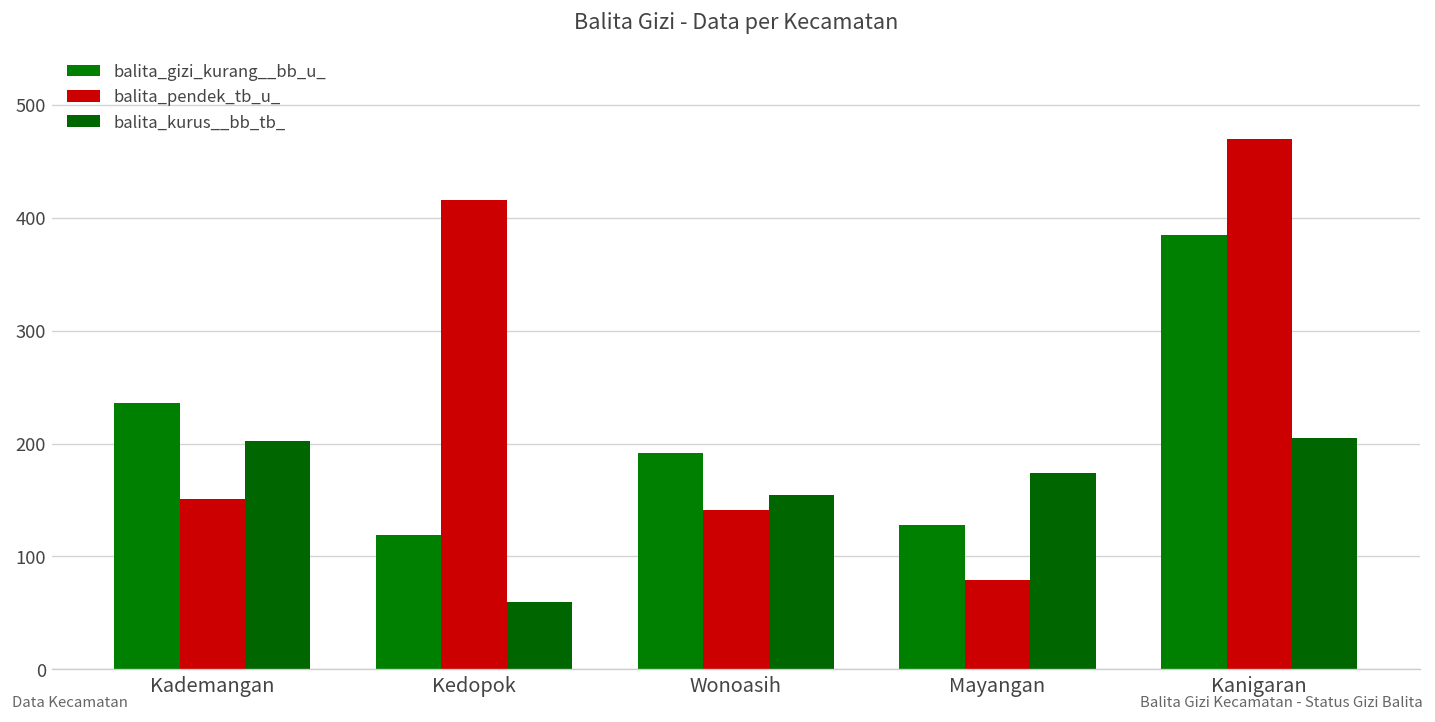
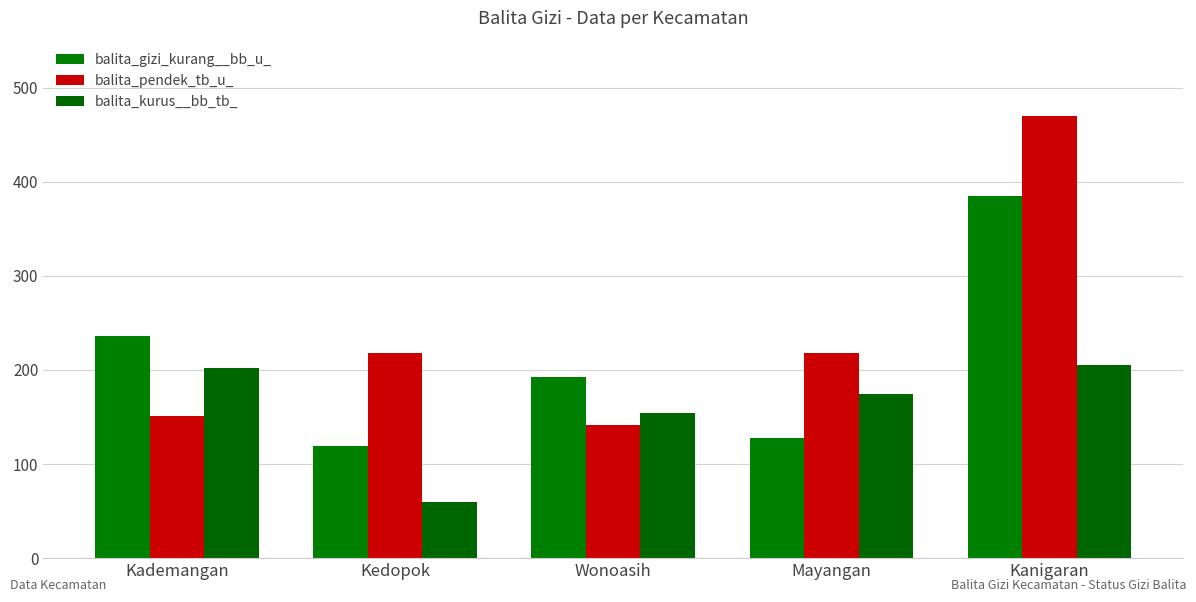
  {
    "balita_pendek_tb_u_": {
      "Kademangan": 150,
-     "Kedopok": 420,
+     "Kedopok": 220,
      "Wonoasih": 140,
-     "Mayangan": 80,
+     "Mayangan": 220,
      "Kanigaran": 470
    }
  }
